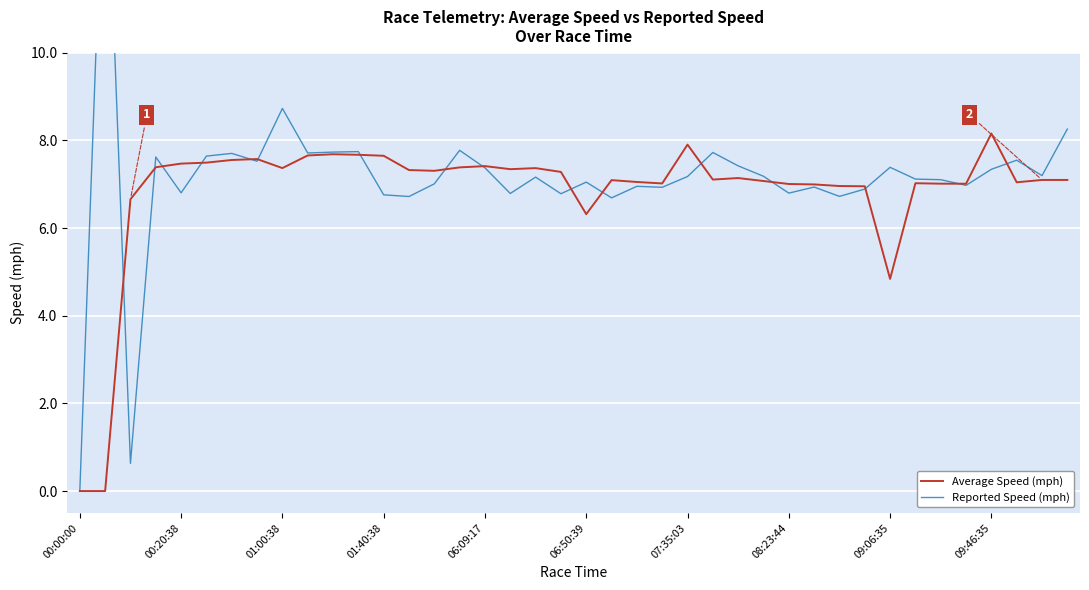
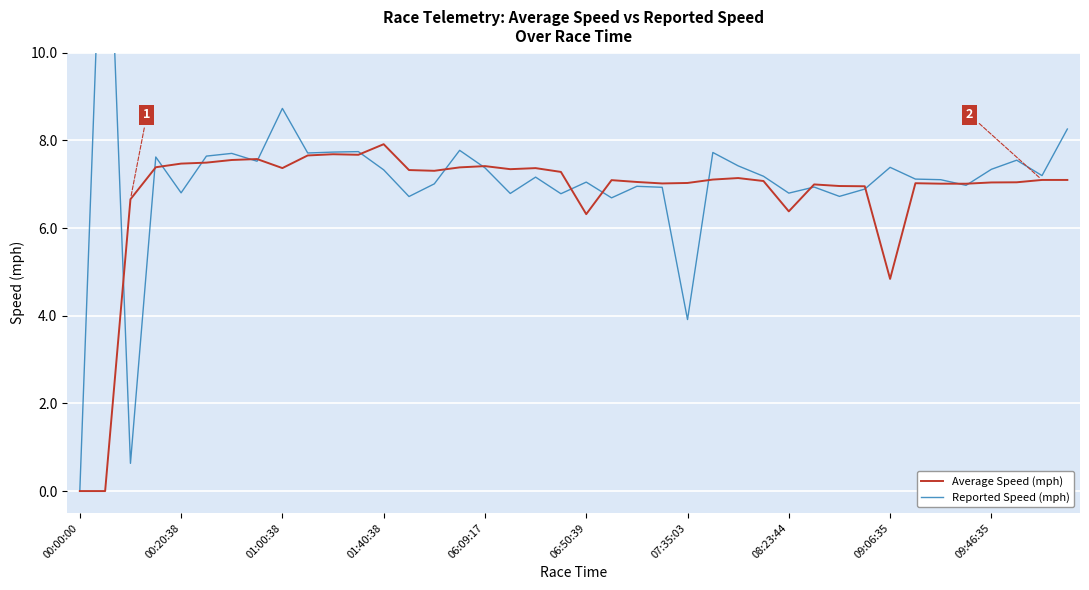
  {
    "Average Speed (mph)": {
      "00:20:38": 7.5,
      "01:00:38": 7.4,
-     "01:40:38": 7.6,
+     "01:40:38": 7.9,
      "06:50:39": 6.3,
-     "07:35:03": 7.9,
-     "08:23:44": 7.0,
+     "07:35:03": 7.0,
+     "08:23:44": 6.4,
      "09:06:35": 4.8,
-     "09:46:35": 8.2
+     "09:46:35": 7.0
    },
    "Reported Speed (mph)": {
      "00:20:38": 6.8,
      "01:00:38": 8.7,
-     "01:40:38": 6.8,
+     "01:40:38": 7.3,
      "06:50:39": 7.0,
-     "07:35:03": 7.2,
+     "07:35:03": 3.9,
      "08:23:44": 6.8,
      "09:06:35": 7.4,
      "09:46:35": 7.3
    }
  }
